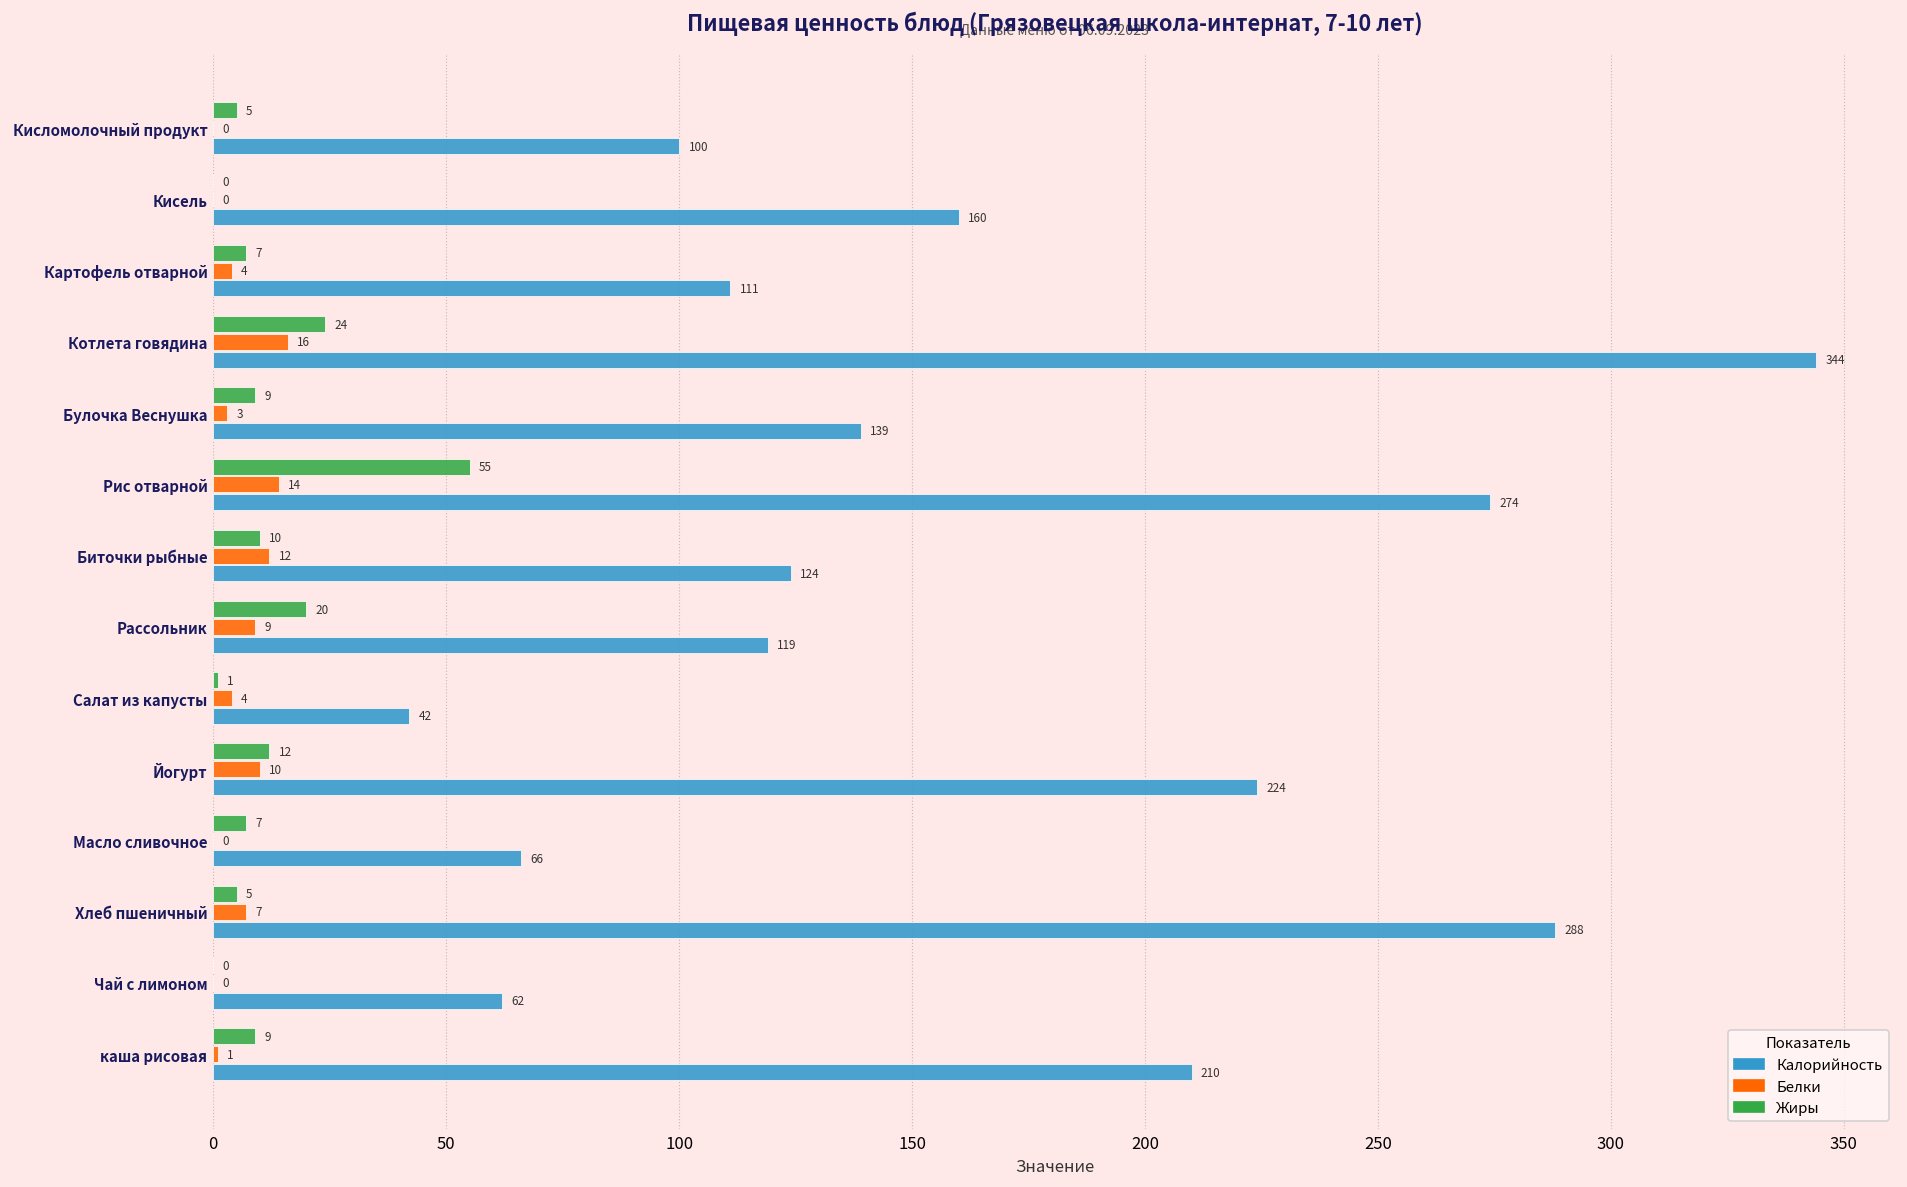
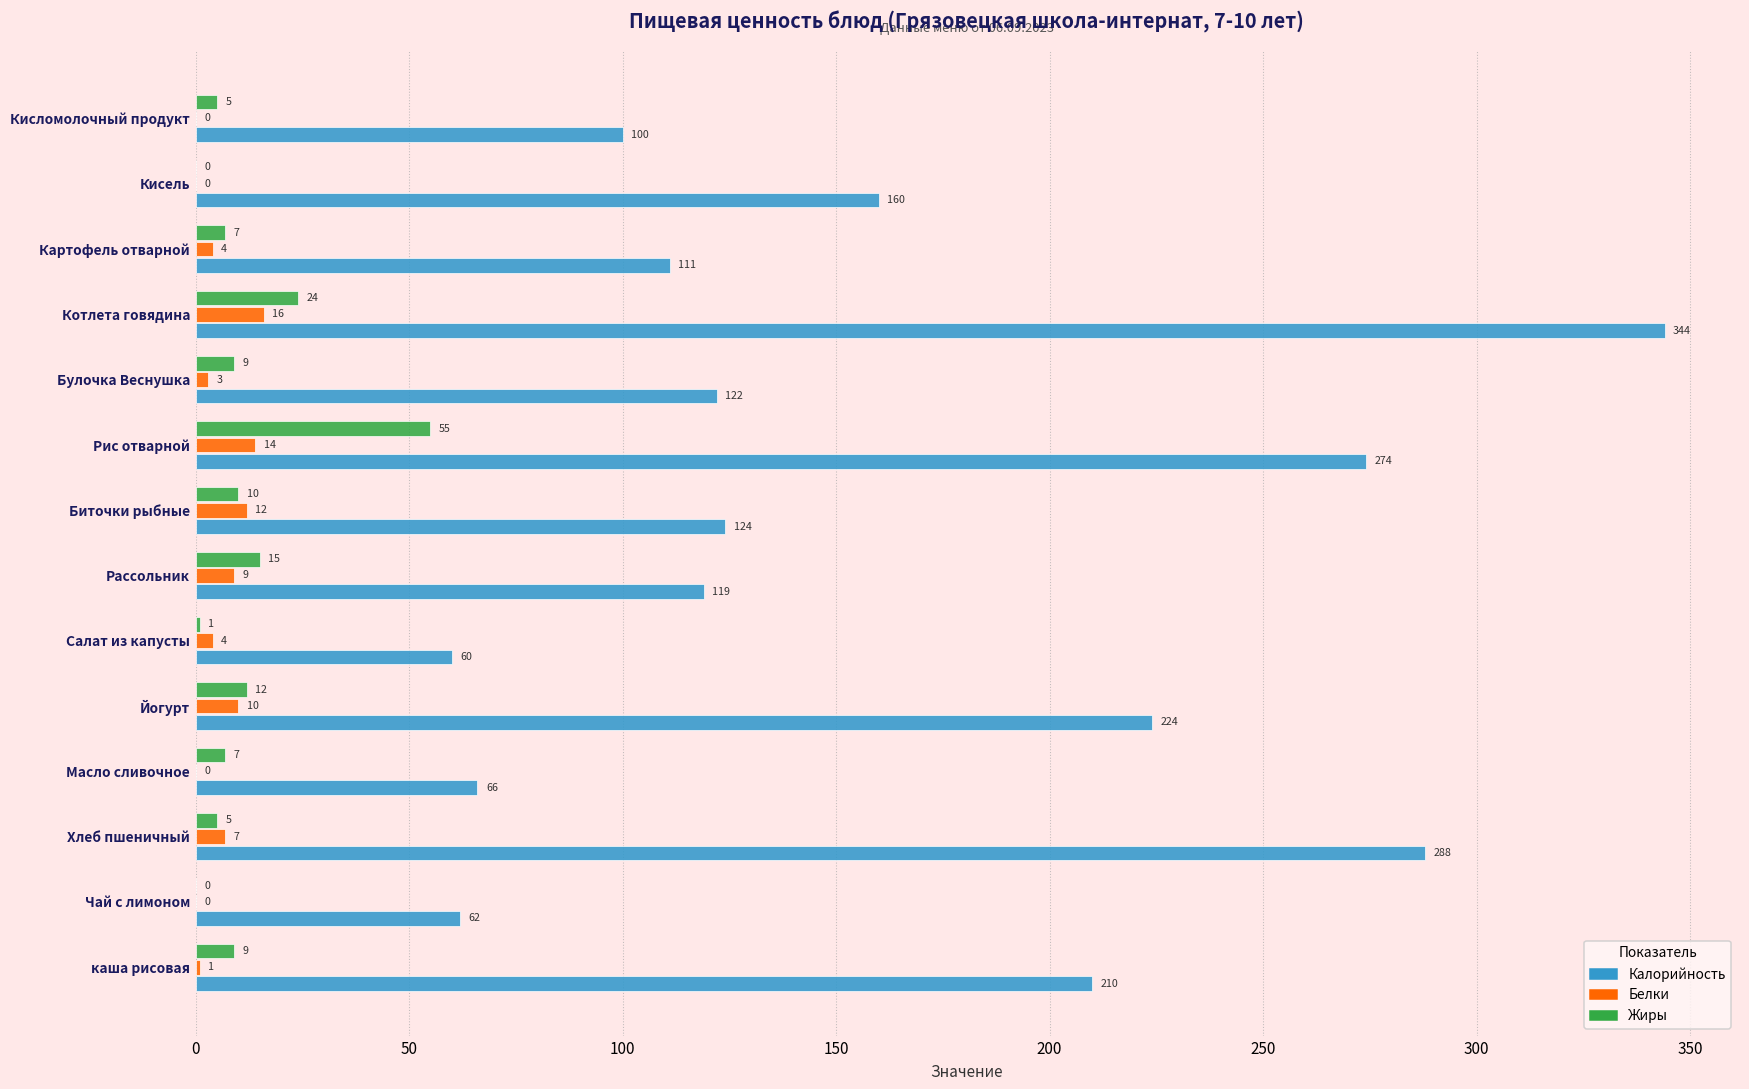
  {
    "Калорийность": {
      "Кисломолочный продукт": 100,
      "Кисель": 160,
      "Картофель отварной": 111,
      "Котлета говядина": 344,
-     "Булочка Веснушка": 139,
+     "Булочка Веснушка": 122,
      "Рис отварной": 274,
      "Биточки рыбные": 124,
      "Рассольник": 119,
-     "Салат из капусты": 42,
+     "Салат из капусты": 60,
      "Йогурт": 224,
      "Масло сливочное": 66,
      "Хлеб пшеничный": 288,
      "Чай с лимоном": 62,
      "каша рисовая": 210
    },
    "Белки": {
      "Кисломолочный продукт": 0,
      "Кисель": 0,
      "Картофель отварной": 4,
      "Котлета говядина": 16,
      "Булочка Веснушка": 3,
      "Рис отварной": 14,
      "Биточки рыбные": 12,
      "Рассольник": 9,
      "Салат из капусты": 4,
      "Йогурт": 10,
      "Масло сливочное": 0,
      "Хлеб пшеничный": 7,
      "Чай с лимоном": 0,
      "каша рисовая": 1
    },
    "Жиры": {
      "Кисломолочный продукт": 5,
      "Кисель": 0,
      "Картофель отварной": 7,
      "Котлета говядина": 24,
      "Булочка Веснушка": 9,
      "Рис отварной": 55,
      "Биточки рыбные": 10,
-     "Рассольник": 20,
+     "Рассольник": 15,
      "Салат из капусты": 1,
      "Йогурт": 12,
      "Масло сливочное": 7,
      "Хлеб пшеничный": 5,
      "Чай с лимоном": 0,
      "каша рисовая": 9
    }
  }
